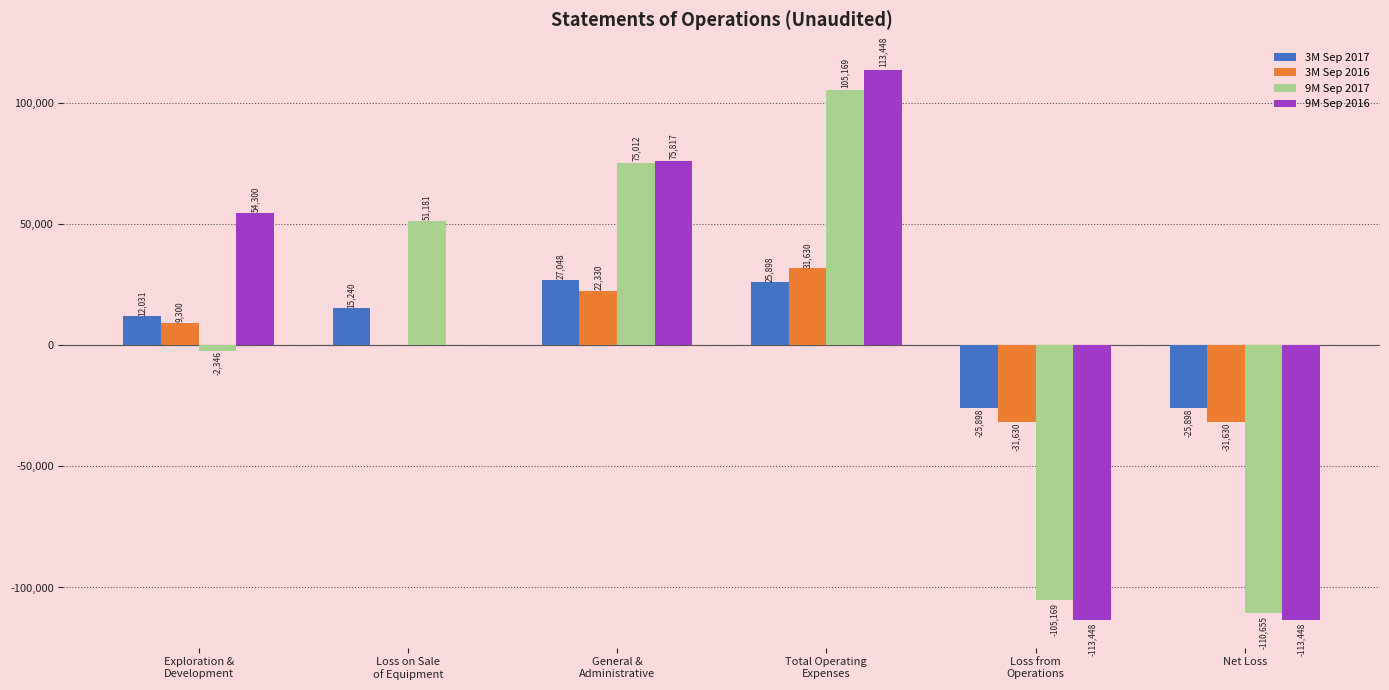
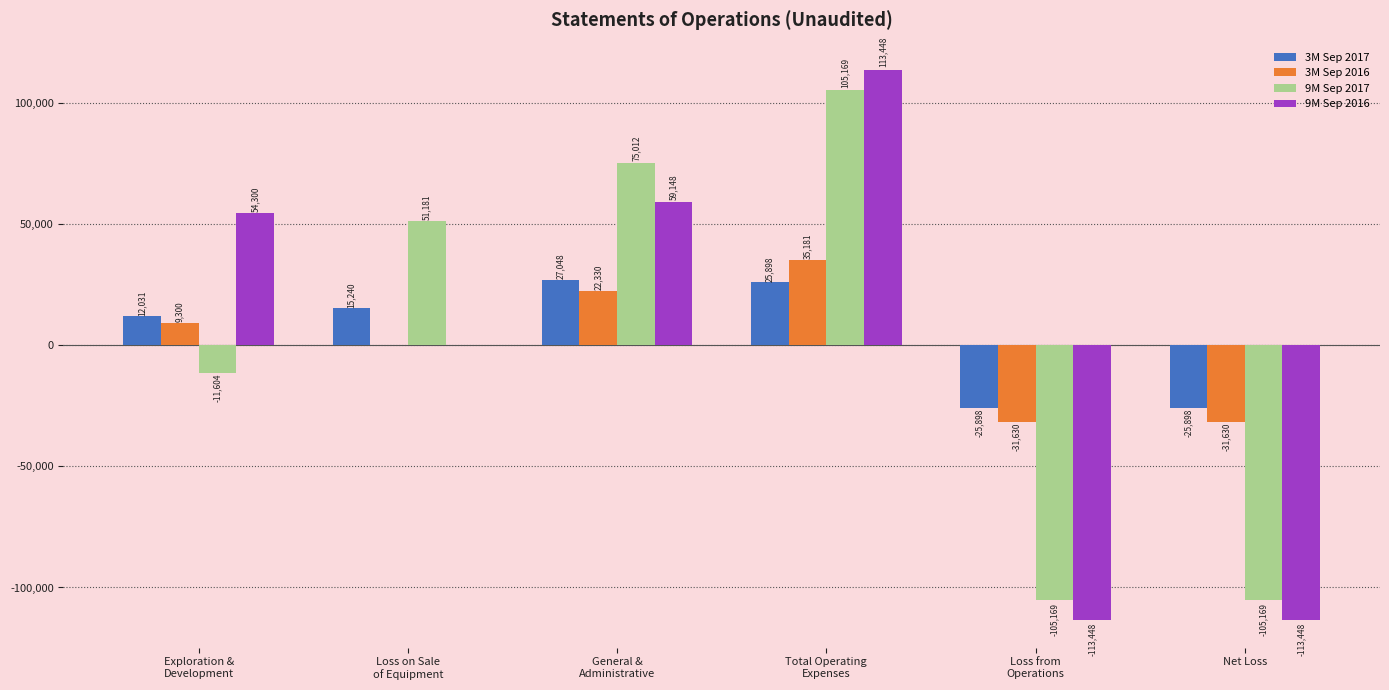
  {
    "3M Sep 2017": {
      "Exploration & Development": "12,031",
      "Loss on Sale of Equipment": "15,240",
      "General & Administrative": "27,048",
      "Total Operating Expenses": "25,898",
      "Loss from Operations": "-25,898",
      "Net Loss": "-25,898"
    },
    "3M Sep 2016": {
      "Exploration & Development": "9,300",
      "General & Administrative": "22,330",
-     "Total Operating Expenses": "31,630",
+     "Total Operating Expenses": "35,181",
      "Loss from Operations": "-31,630",
      "Net Loss": "-31,630"
    },
    "9M Sep 2017": {
-     "Exploration & Development": "-2,346",
+     "Exploration & Development": "-11,604",
      "Loss on Sale of Equipment": "51,181",
      "General & Administrative": "75,012",
      "Total Operating Expenses": "105,169",
      "Loss from Operations": "-105,169",
-     "Net Loss": "-110,655"
+     "Net Loss": "-105,169"
    },
    "9M Sep 2016": {
      "Exploration & Development": "54,300",
-     "General & Administrative": "75,817",
+     "General & Administrative": "59,148",
      "Total Operating Expenses": "113,448",
      "Loss from Operations": "-113,448",
      "Net Loss": "-113,448"
    }
  }
